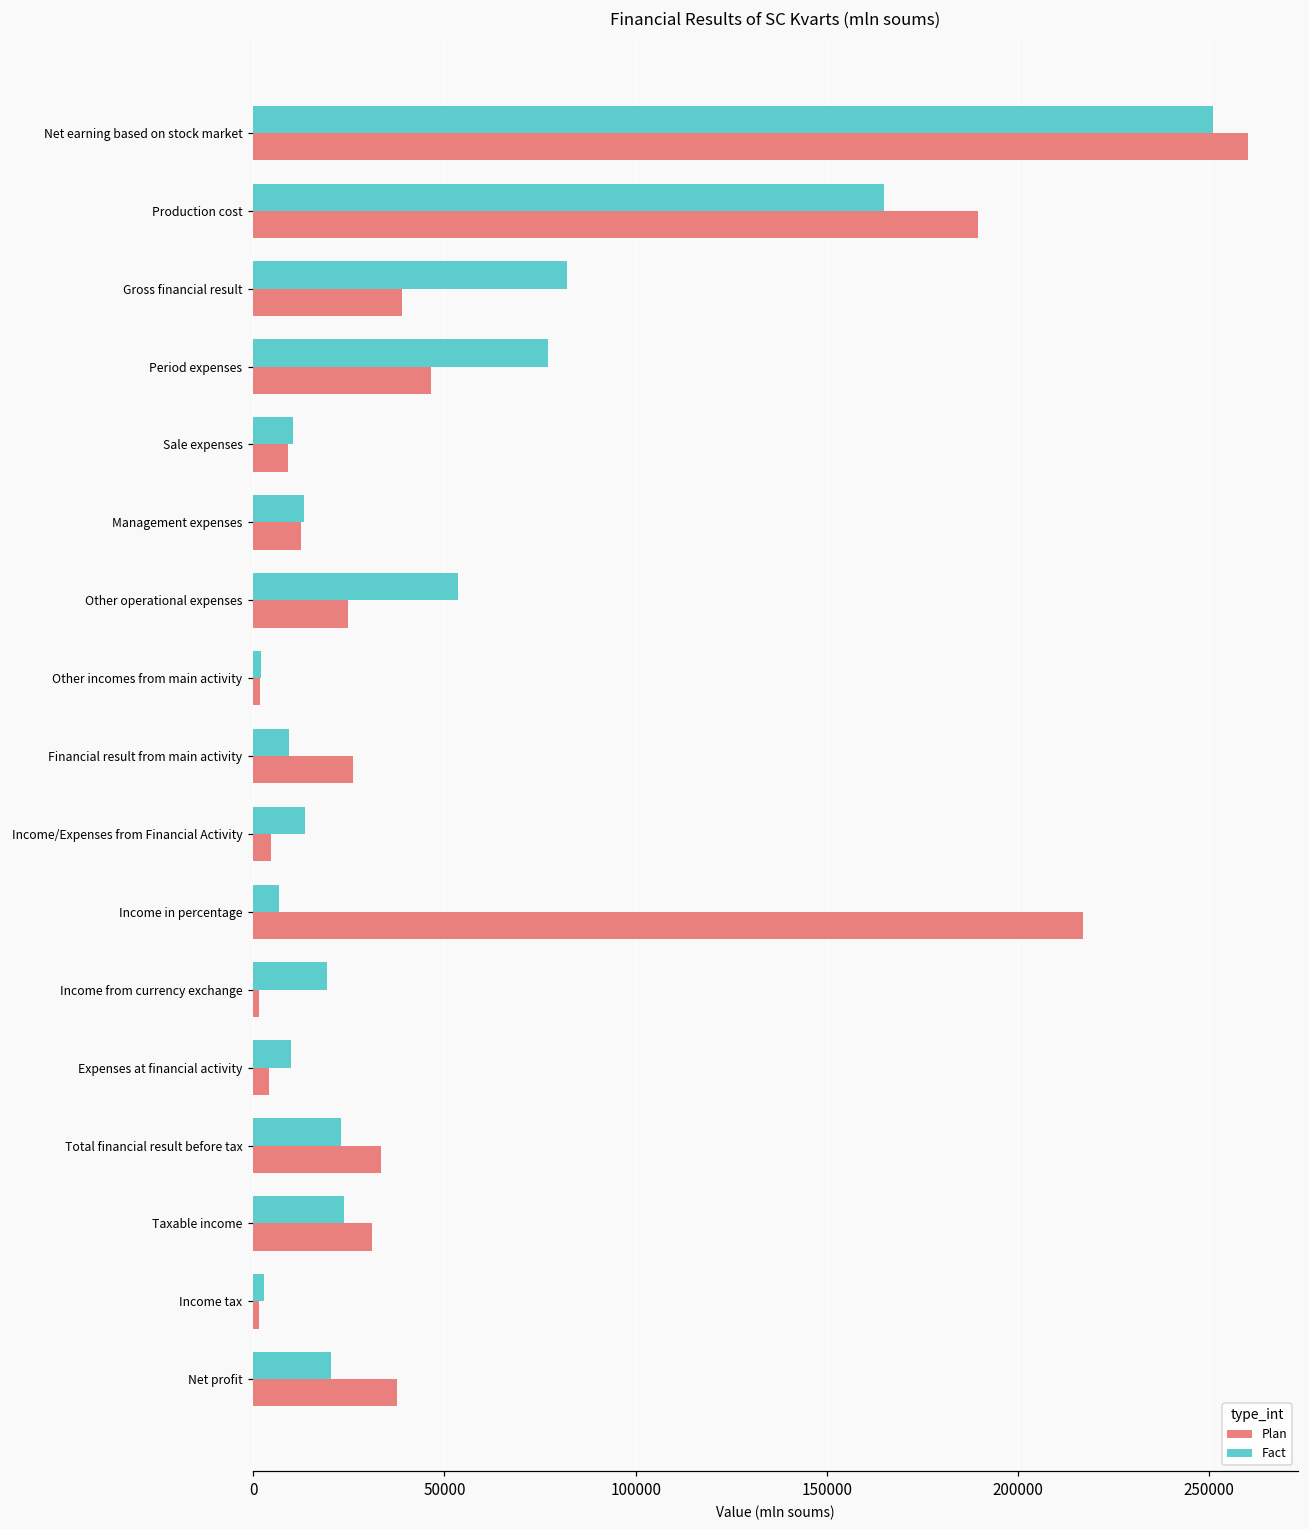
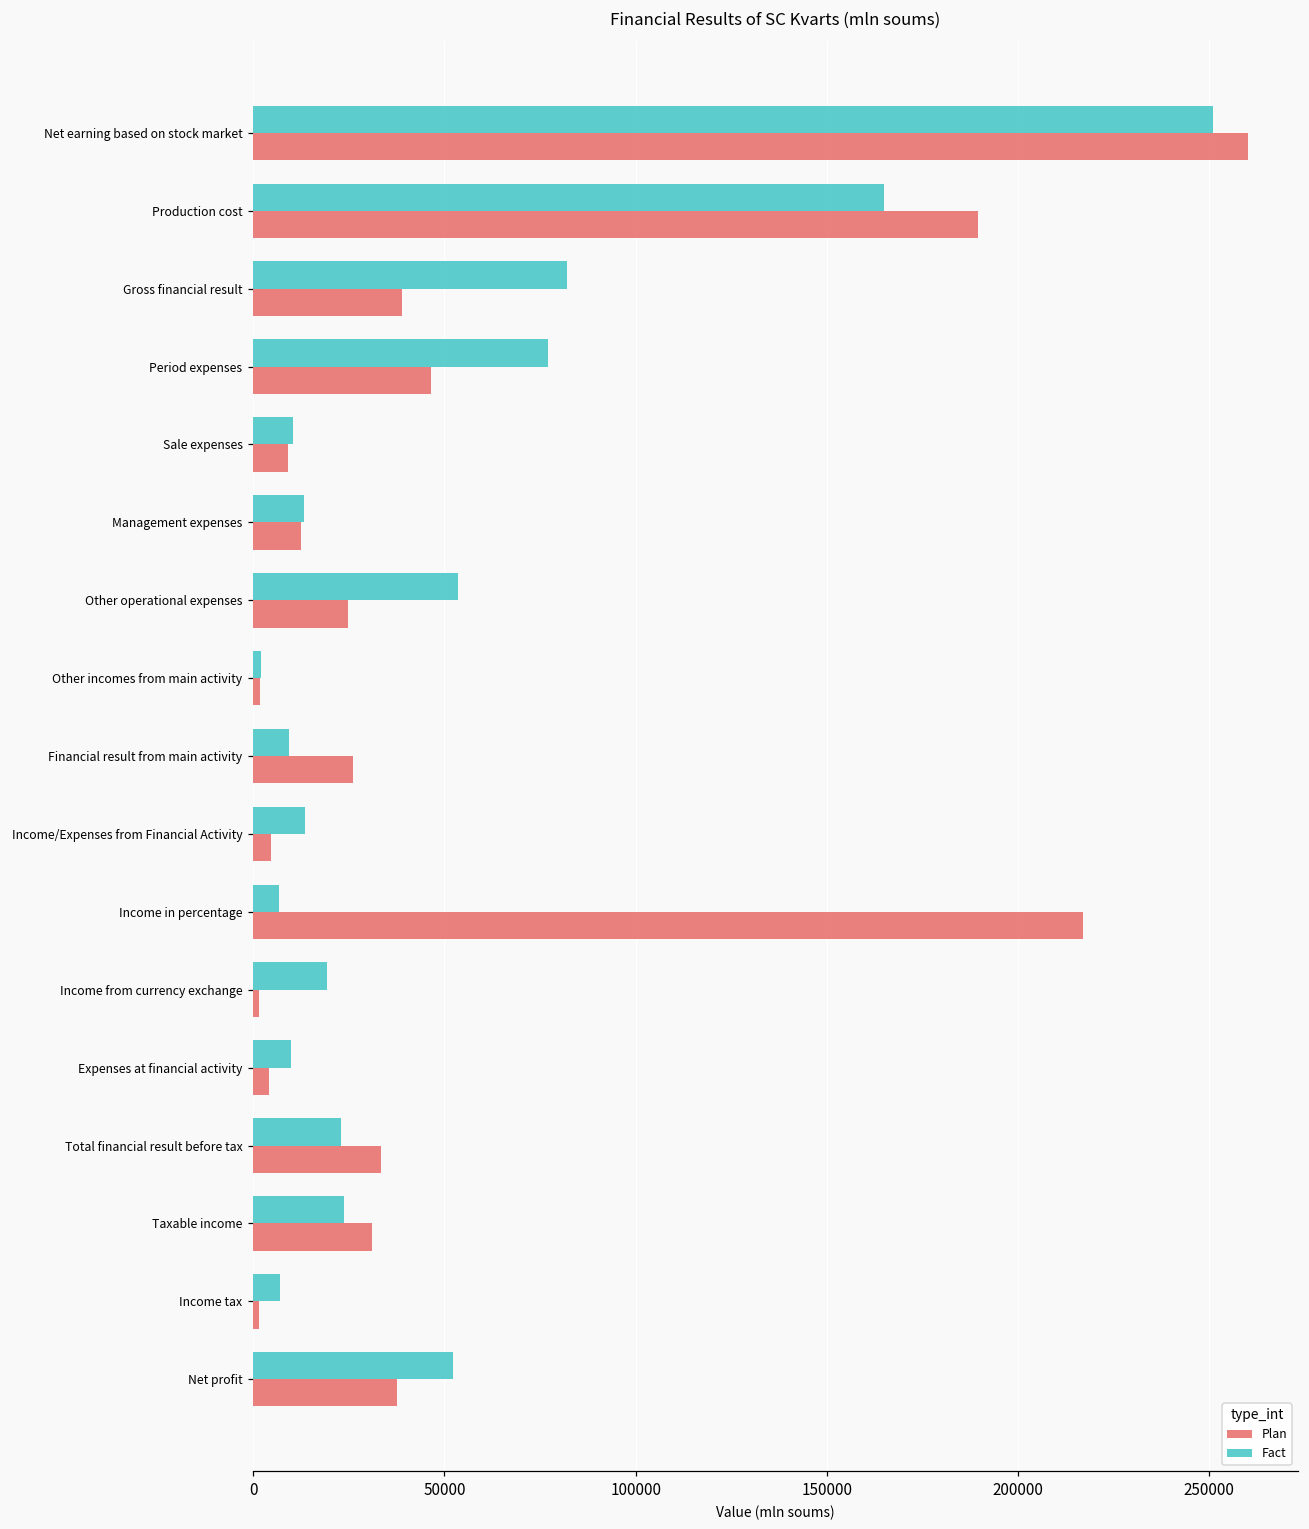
  {
    "Plan": {
      "Net earning based on stock market": 260000,
      "Production cost": 189000,
      "Gross financial result": 39000,
      "Period expenses": 46000,
      "Sale expenses": 9000,
      "Management expenses": 12000,
      "Other operational expenses": 25000,
      "Other incomes from main activity": 2000,
      "Financial result from main activity": 26000,
      "Income/Expenses from Financial Activity": 5000,
      "Income in percentage": 217000,
      "Income from currency exchange": 2000,
      "Expenses at financial activity": 4000,
      "Total financial result before tax": 33000,
      "Taxable income": 31000,
      "Income tax": 1000,
      "Net profit": 38000
    },
    "Fact": {
      "Net earning based on stock market": 251000,
      "Production cost": 165000,
      "Gross financial result": 82000,
      "Period expenses": 77000,
      "Sale expenses": 10000,
      "Management expenses": 13000,
      "Other operational expenses": 53000,
      "Other incomes from main activity": 2000,
      "Financial result from main activity": 9000,
      "Income/Expenses from Financial Activity": 14000,
      "Income in percentage": 7000,
      "Income from currency exchange": 19000,
      "Expenses at financial activity": 10000,
      "Total financial result before tax": 23000,
      "Taxable income": 24000,
-     "Income tax": 3000,
-     "Net profit": 20000
+     "Income tax": 7000,
+     "Net profit": 52000
    }
  }
